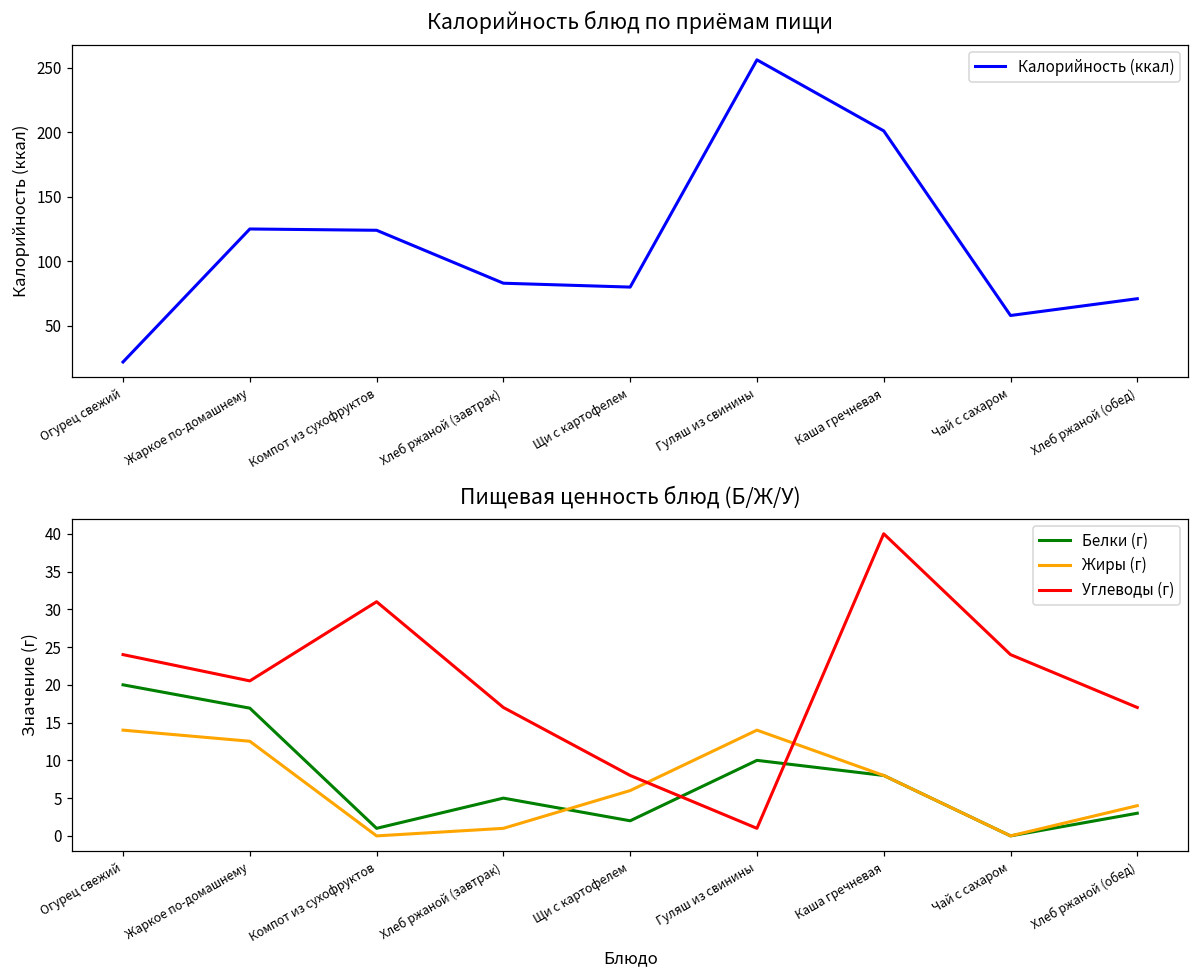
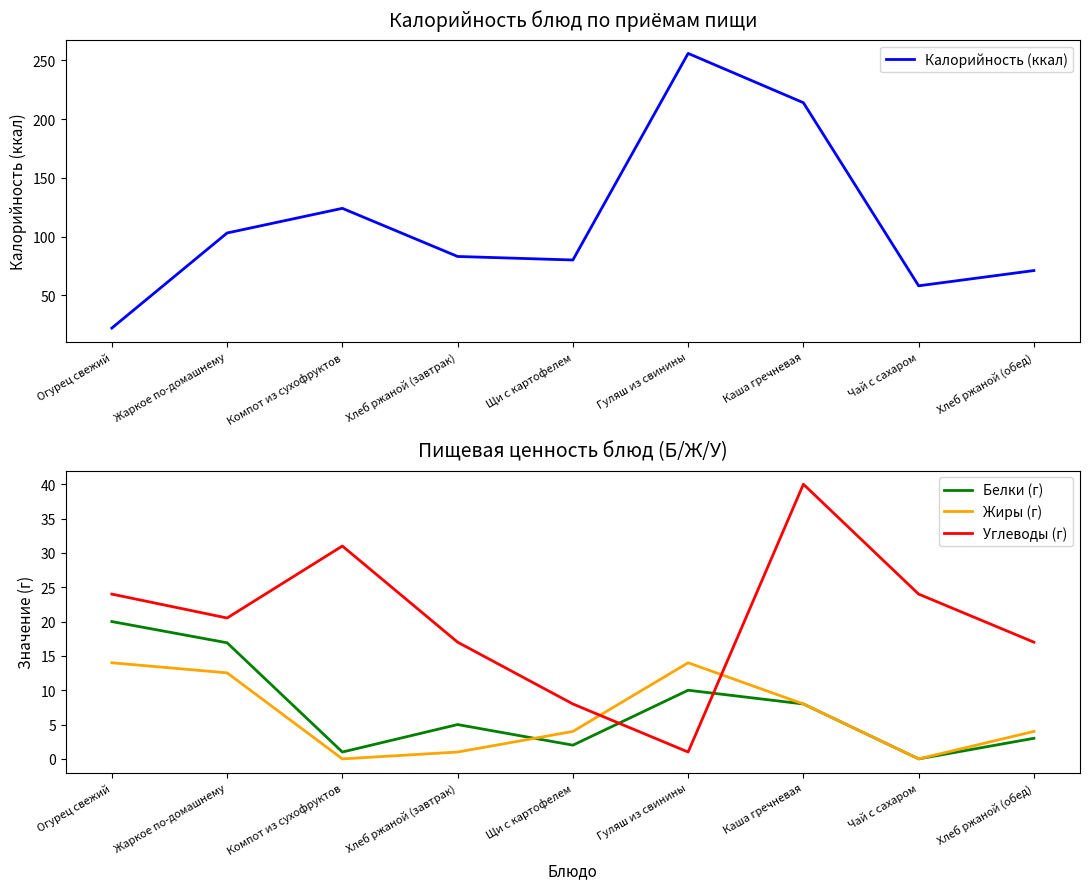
  {
    "Калорийность блюд по приёмам пищи": {
      "Огурец свежий": 22,
-     "Жаркое по-домашнему": 125,
+     "Жаркое по-домашнему": 103,
      "Компот из сухофруктов": 124,
      "Хлеб ржаной (завтрак)": 83,
      "Щи с картофелем": 80,
      "Гуляш из свинины": 256,
-     "Каша гречневая": 201,
+     "Каша гречневая": 214,
      "Чай с сахаром": 58,
      "Хлеб ржаной (обед)": 71
    },
    "Пищевая ценность блюд (Б/Ж/У)": {
      "Белки (г)": {
        "Огурец свежий": 20,
        "Жаркое по-домашнему": 17,
        "Компот из сухофруктов": 1,
        "Хлеб ржаной (завтрак)": 5,
        "Щи с картофелем": 2,
        "Гуляш из свинины": 10,
        "Хлеб ржаной (обед)": 3
      },
      "Жиры (г)": {
        "Огурец свежий": 14,
        "Жаркое по-домашнему": 13,
        "Компот из сухофруктов": 0,
        "Хлеб ржаной (завтрак)": 1,
-       "Щи с картофелем": 6,
+       "Щи с картофелем": 4,
        "Гуляш из свинины": 14,
        "Хлеб ржаной (обед)": 4
      },
      "Углеводы (г)": {
        "Огурец свежий": 24,
        "Жаркое по-домашнему": 21,
        "Компот из сухофруктов": 31,
        "Хлеб ржаной (завтрак)": 17,
        "Щи с картофелем": 8,
        "Гуляш из свинины": 1,
        "Каша гречневая": 40,
        "Чай с сахаром": 24,
        "Хлеб ржаной (обед)": 17
      }
    }
  }
